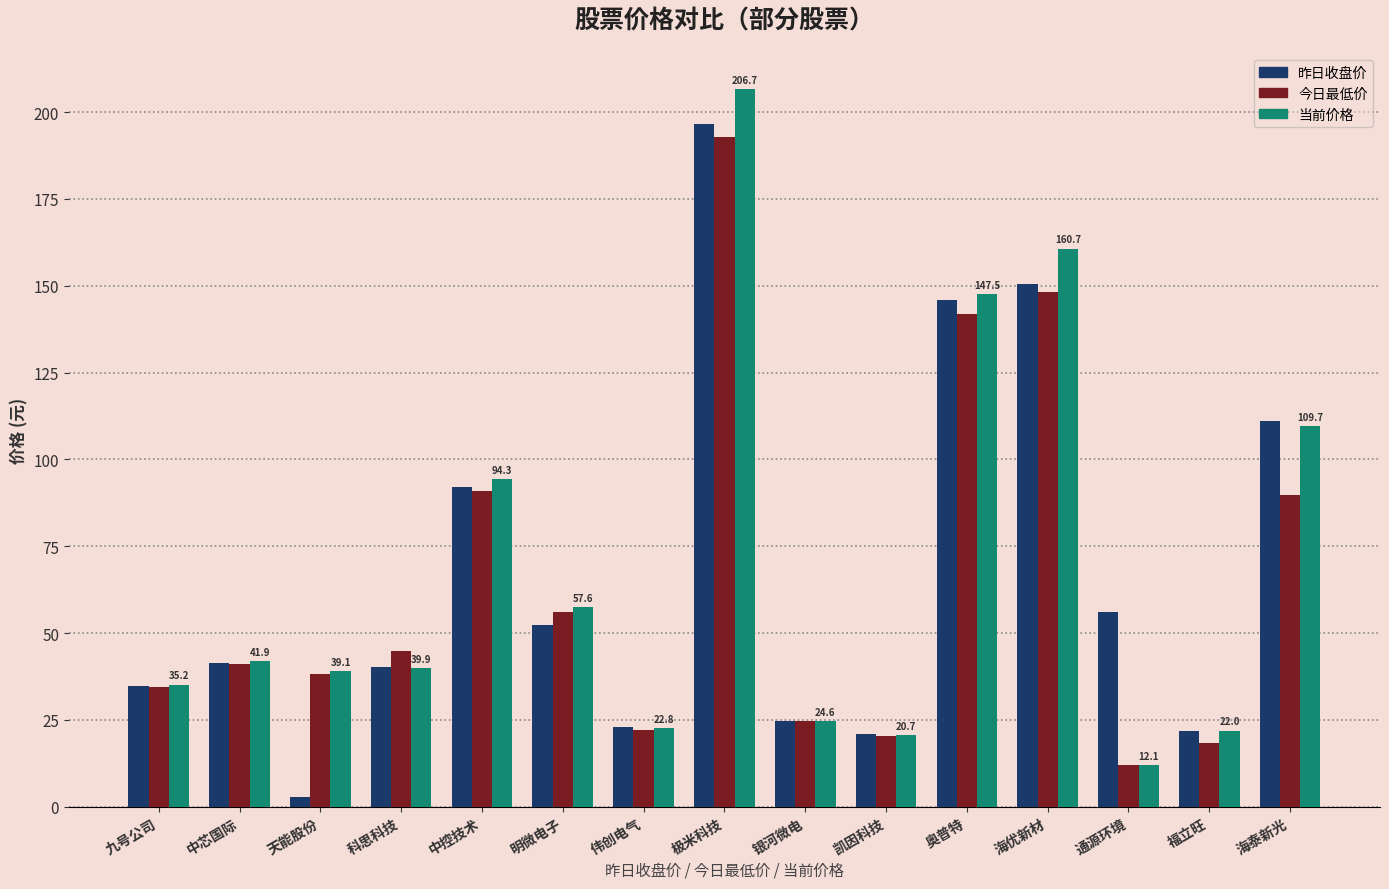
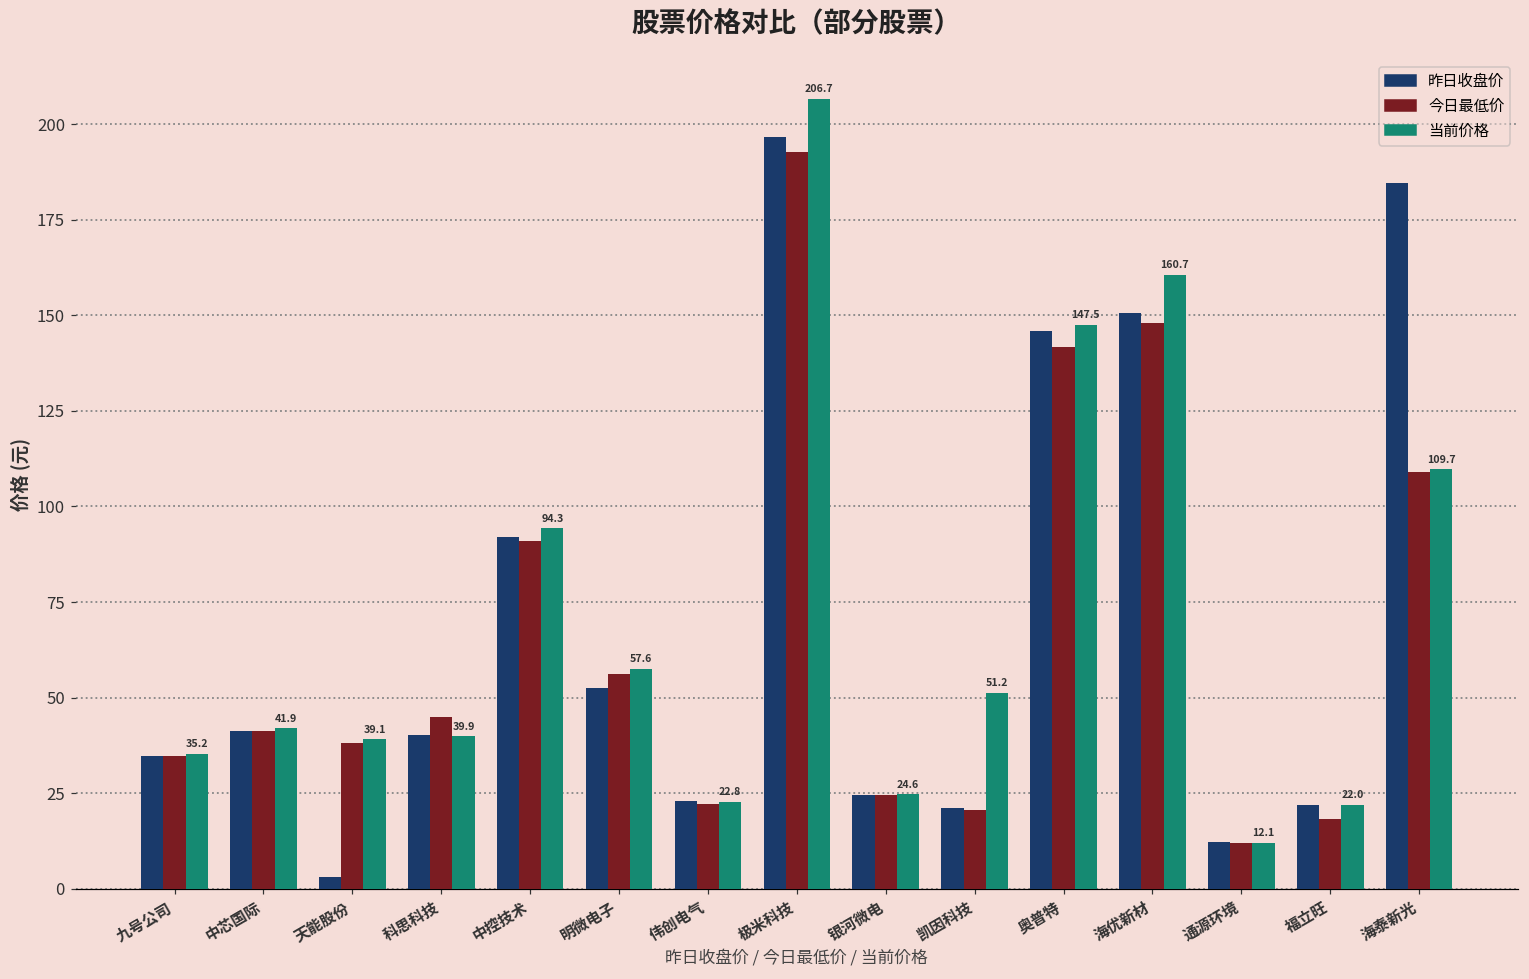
  {
    "昨日收盘价": {
      "九号公司": 35,
      "中芯国际": 41,
      "天能股份": 3,
      "科思科技": 40,
      "中控技术": 92,
      "明微电子": 52,
      "伟创电气": 23,
      "极米科技": 197,
      "银河微电": 25,
      "凯因科技": 21,
      "奥普特": 146,
      "海优新材": 151,
-     "通源环境": 56,
+     "通源环境": 12,
      "福立旺": 22,
-     "海泰新光": 111
+     "海泰新光": 185
    },
    "今日最低价": {
      "九号公司": 35,
      "中芯国际": 41,
      "天能股份": 38,
      "科思科技": 45,
      "中控技术": 91,
      "明微电子": 56,
      "伟创电气": 22,
      "极米科技": 193,
      "凯因科技": 21,
      "奥普特": 142,
      "海优新材": 148,
      "通源环境": 12,
      "福立旺": 18,
-     "海泰新光": 90
+     "海泰新光": 109
    },
    "当前价格": {
      "九号公司": 35.2,
      "中芯国际": 41.9,
      "天能股份": 39.1,
      "科思科技": 39.9,
      "中控技术": 94.3,
      "明微电子": 57.6,
      "伟创电气": 22.8,
      "极米科技": 206.7,
      "银河微电": 24.6,
-     "凯因科技": 20.7,
+     "凯因科技": 51.2,
      "奥普特": 147.5,
      "海优新材": 160.7,
      "通源环境": 12.1,
      "福立旺": 22.0,
      "海泰新光": 109.7
    }
  }
